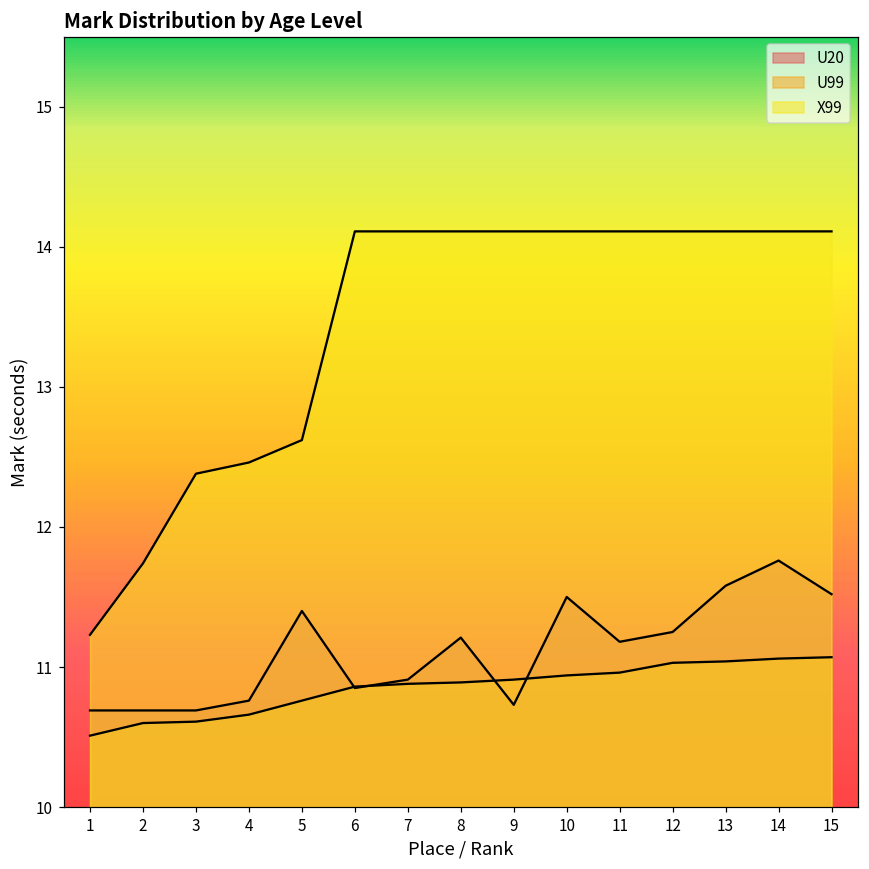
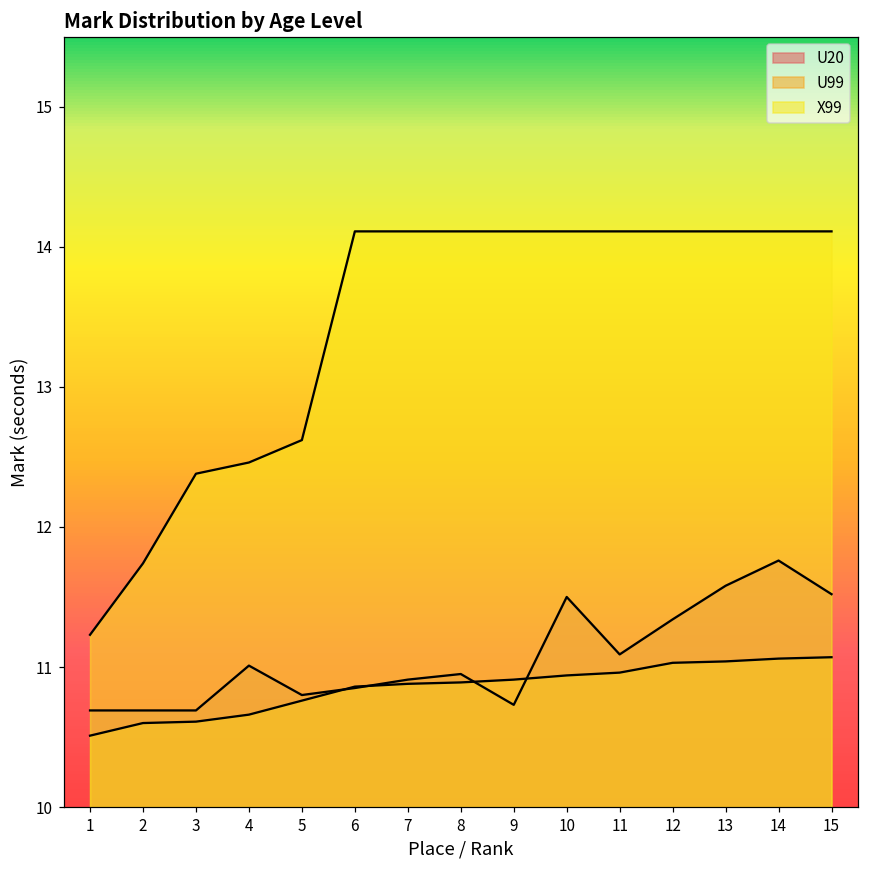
  {
    "U20": {
      "1": 10.69,
      "2": 10.69,
      "3": 10.69,
-     "4": 10.76,
-     "5": 11.4,
+     "4": 11.01,
+     "5": 10.8,
      "7": 10.91,
-     "8": 11.21,
+     "8": 10.95,
      "9": 10.73,
      "10": 11.50,
-     "11": 11.18,
-     "12": 11.25,
+     "11": 11.09,
+     "12": 11.34,
      "13": 11.58,
      "14": 11.76,
      "15": 11.52
    }
  }
